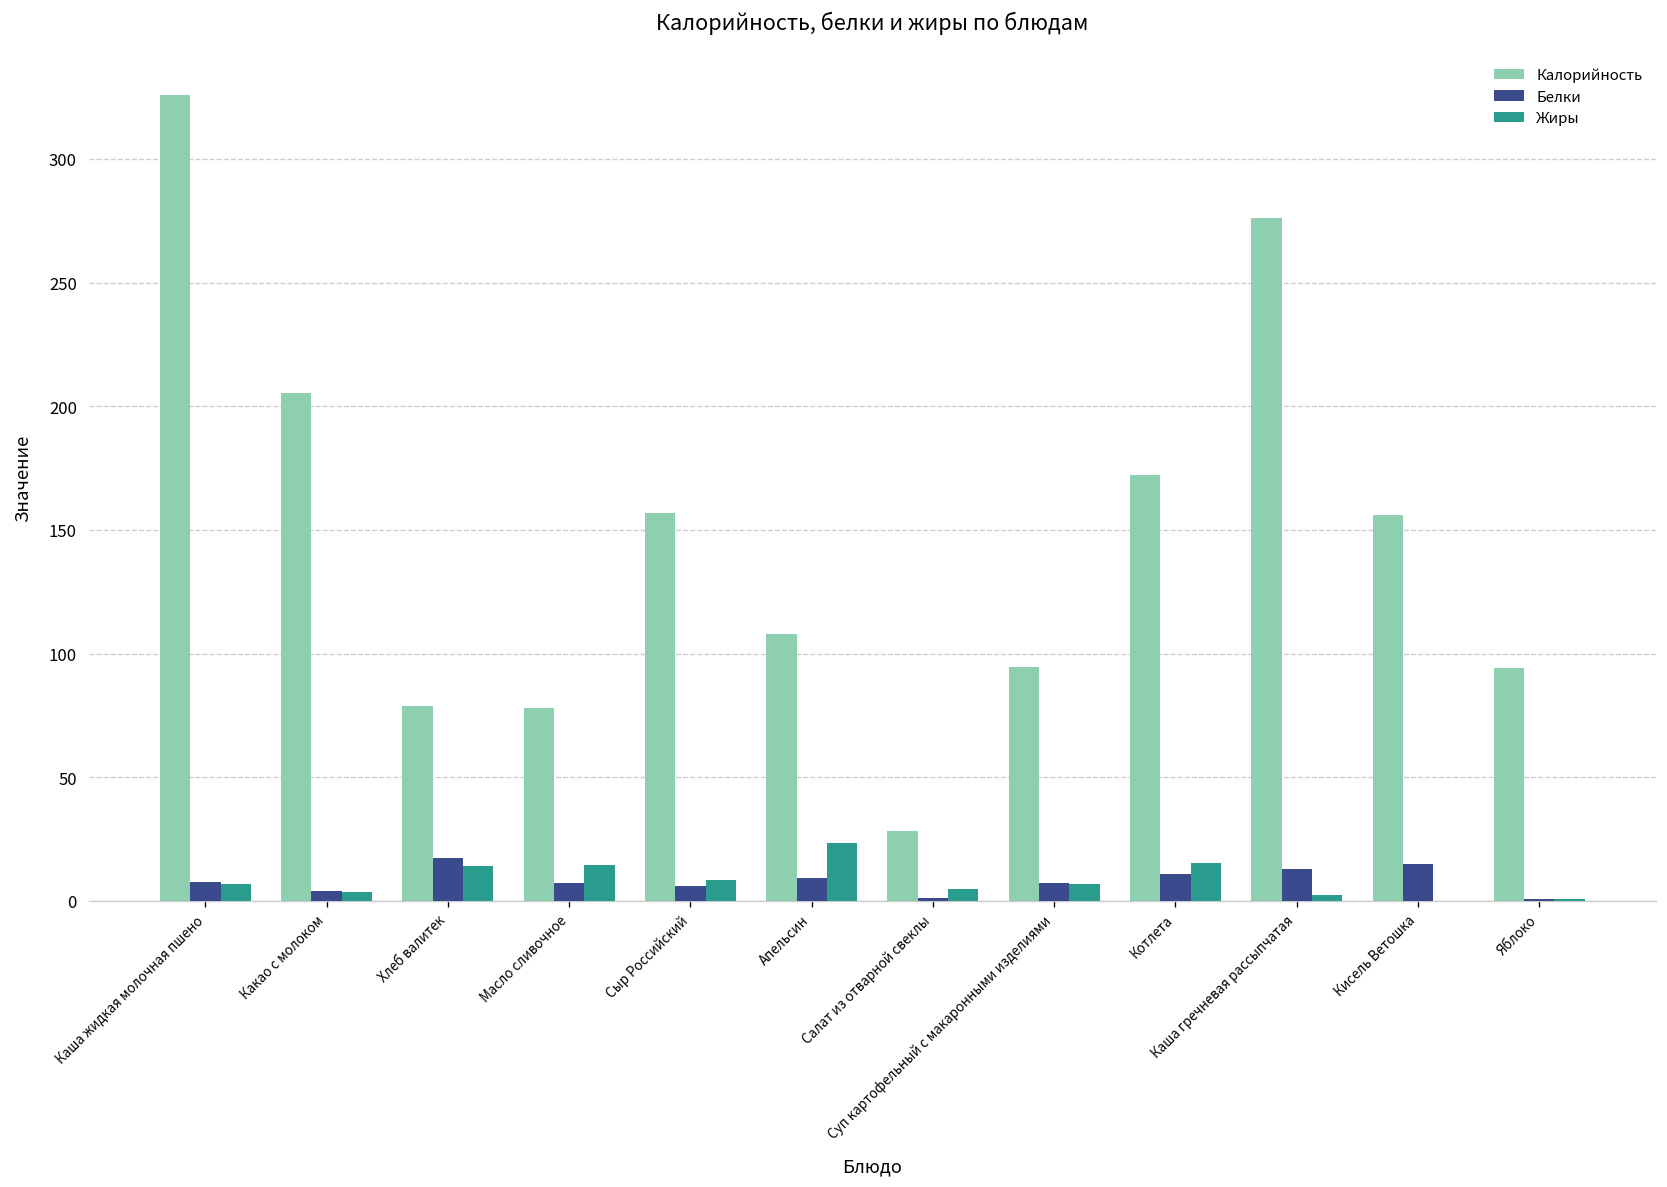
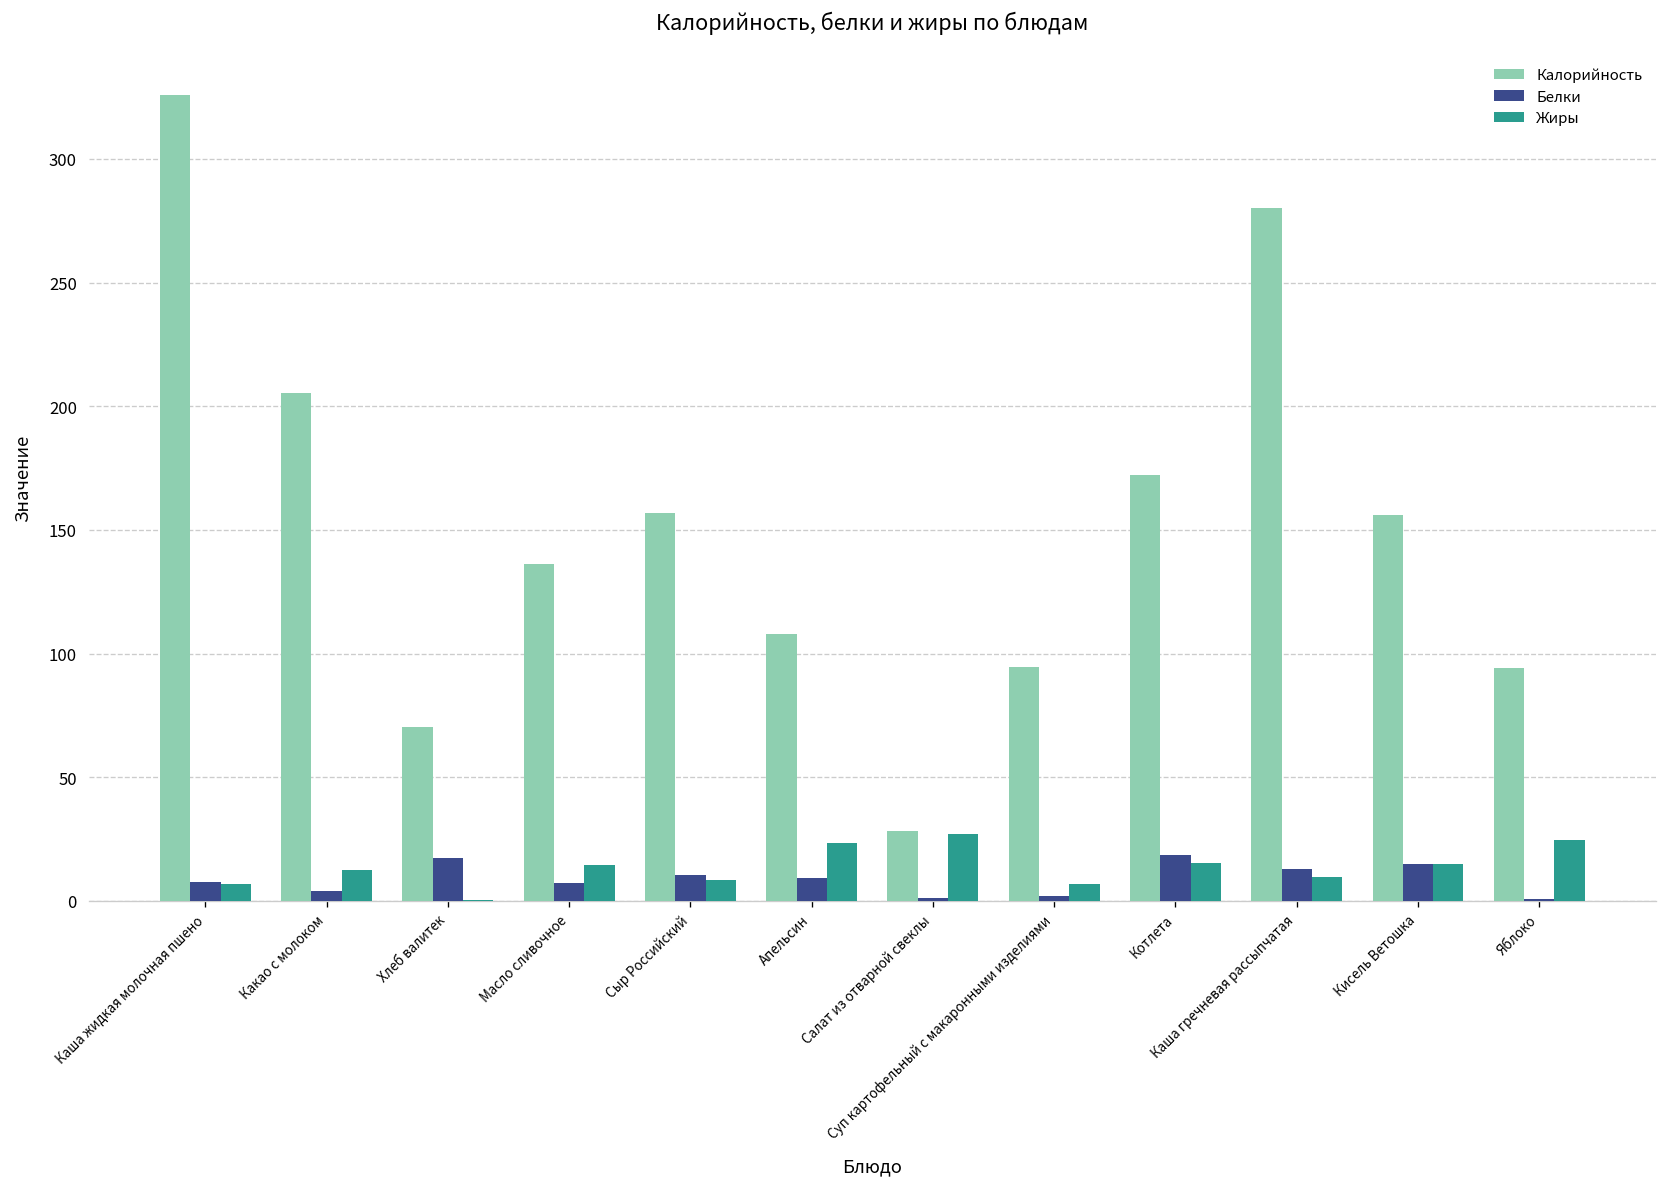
  {
    "Калорийность": {
      "Каша жидкая молочная пшено": 326,
      "Какао с молоком": 205,
-     "Хлеб валитек": 79,
-     "Масло сливочное": 78,
+     "Хлеб валитек": 70,
+     "Масло сливочное": 136,
      "Сыр Российский": 157,
      "Апельсин": 108,
      "Салат из отварной свеклы": 28,
      "Суп картофельный с макаронными изделиями": 95,
      "Котлета": 172,
-     "Каша гречневая рассыпчатая": 276,
+     "Каша гречневая рассыпчатая": 280,
      "Кисель Ветошка": 156,
      "Яблоко": 94
    },
    "Белки": {
      "Каша жидкая молочная пшено": 8,
      "Какао с молоком": 4,
      "Хлеб валитек": 17,
      "Масло сливочное": 7,
-     "Сыр Российский": 6,
+     "Сыр Российский": 10,
      "Апельсин": 9,
-     "Суп картофельный с макаронными изделиями": 7,
-     "Котлета": 11,
+     "Суп картофельный с макаронными изделиями": 2,
+     "Котлета": 18,
      "Каша гречневая рассыпчатая": 13,
      "Кисель Ветошка": 15
    },
    "Жиры": {
      "Каша жидкая молочная пшено": 7,
-     "Какао с молоком": 4,
-     "Хлеб валитек": 14,
+     "Какао с молоком": 13,
+     "Хлеб валитек": 0,
      "Масло сливочное": 15,
      "Сыр Российский": 9,
      "Апельсин": 23,
-     "Салат из отварной свеклы": 5,
+     "Салат из отварной свеклы": 27,
      "Суп картофельный с макаронными изделиями": 7,
      "Котлета": 15,
-     "Каша гречневая рассыпчатая": 3,
-     "Кисель Ветошка": 0,
-     "Яблоко": 1
+     "Каша гречневая рассыпчатая": 10,
+     "Кисель Ветошка": 15,
+     "Яблоко": 25
    }
  }
